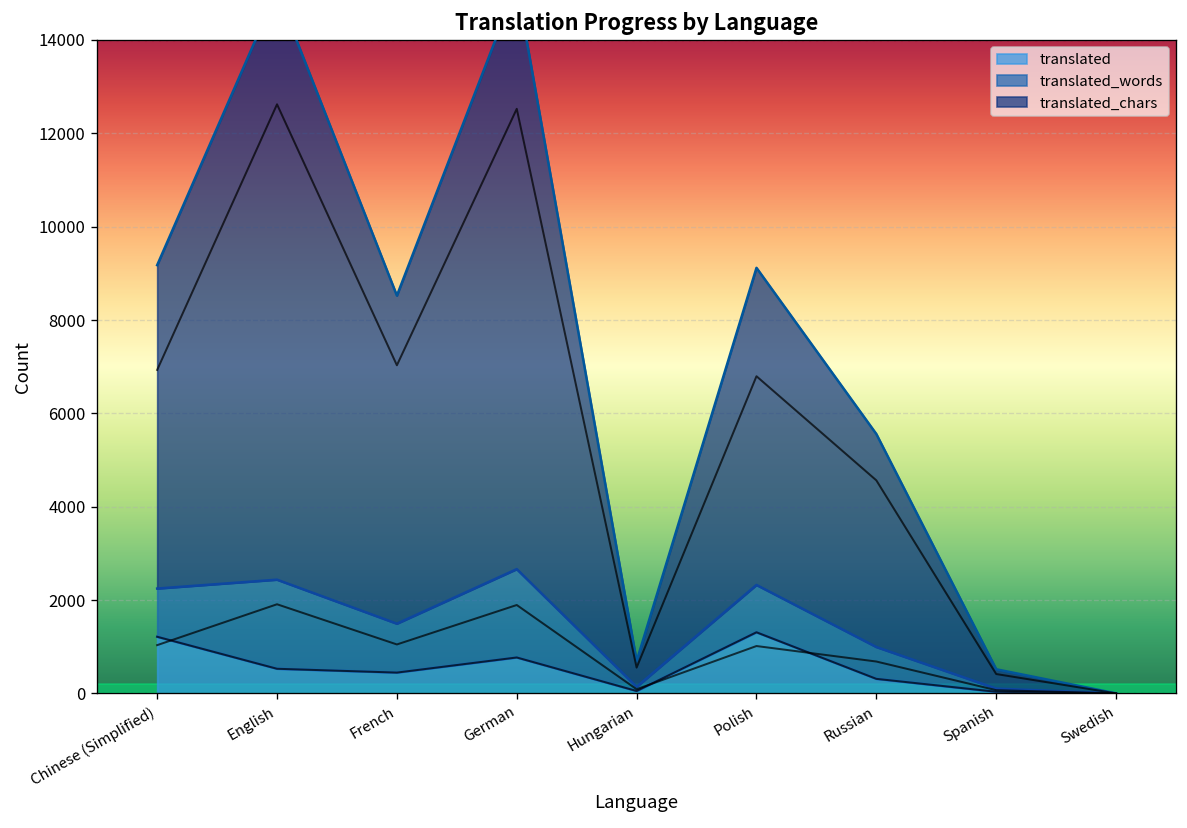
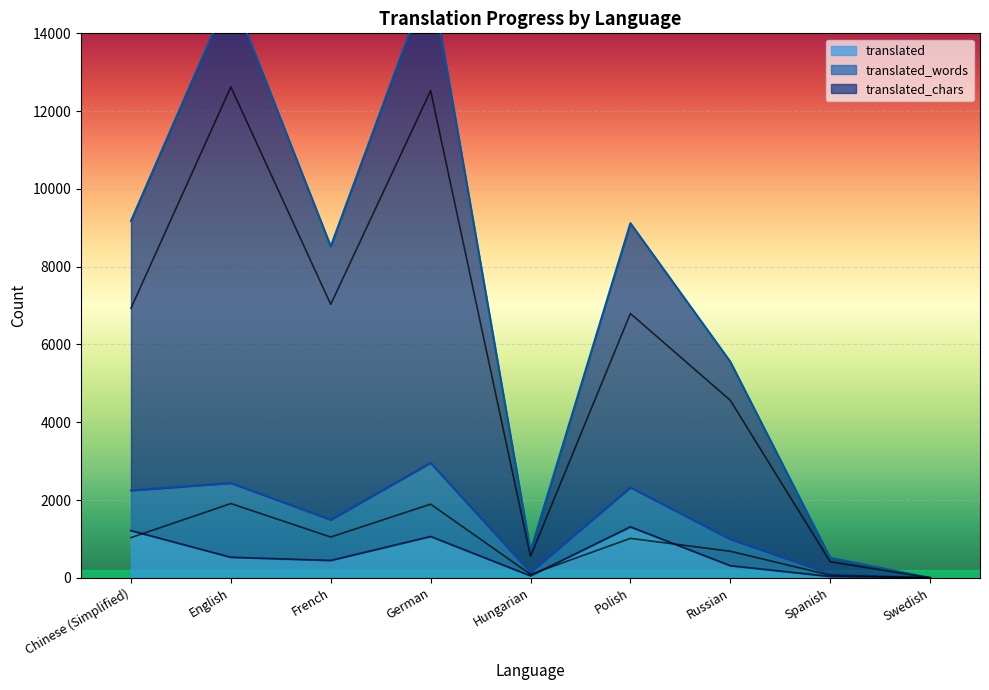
  {
    "translated": {
      "Chinese (Simplified)": 1200,
      "English": 500,
      "French": 400,
-     "German": 800,
+     "German": 1100,
      "Polish": 1300,
      "Russian": 300
    },
    "translated_words": {
      "Chinese (Simplified)": 1000,
      "English": 1900,
      "French": 1000,
      "German": 1900,
      "Polish": 1000,
      "Russian": 700
    },
    "translated_chars": {
      "Chinese (Simplified)": 6900,
      "French": 7000,
      "Hungarian": 600,
      "Polish": 6800,
      "Russian": 4600,
      "Spanish": 400
    }
  }
